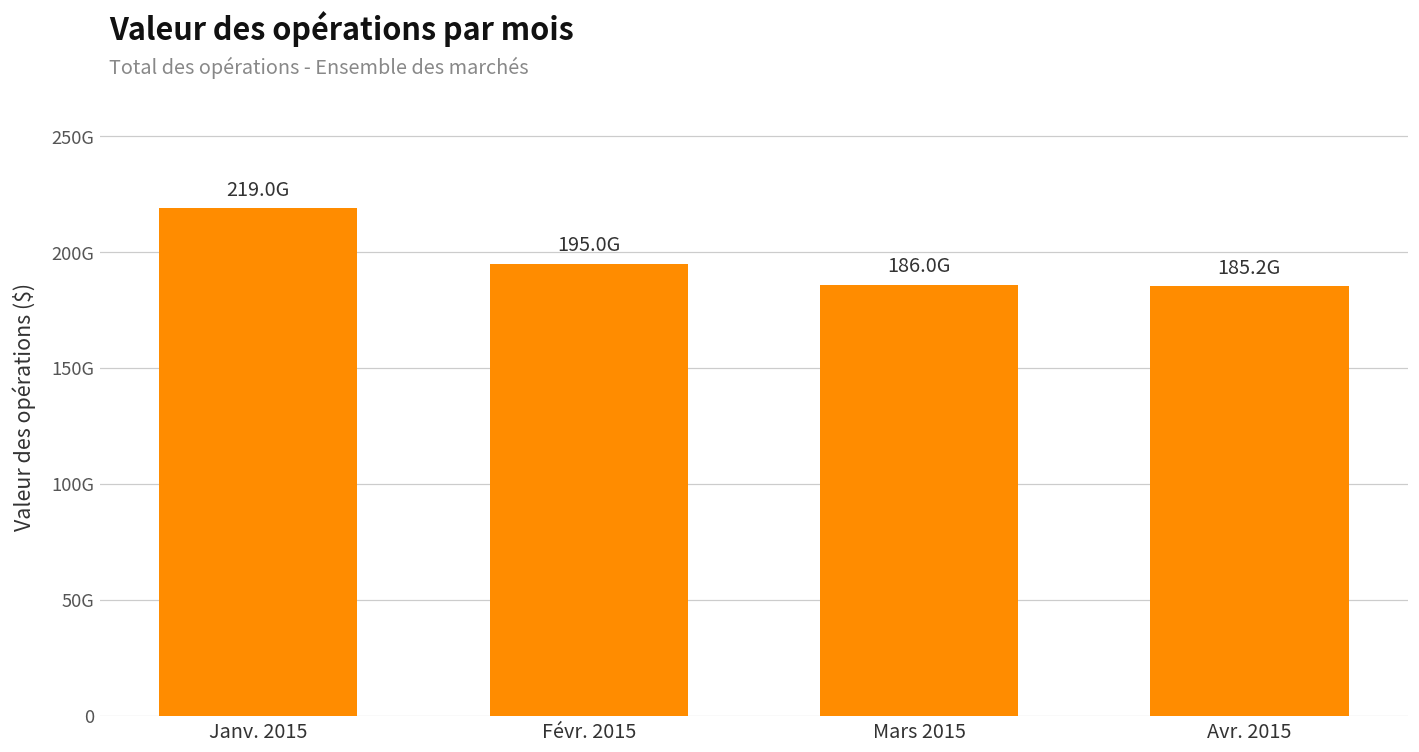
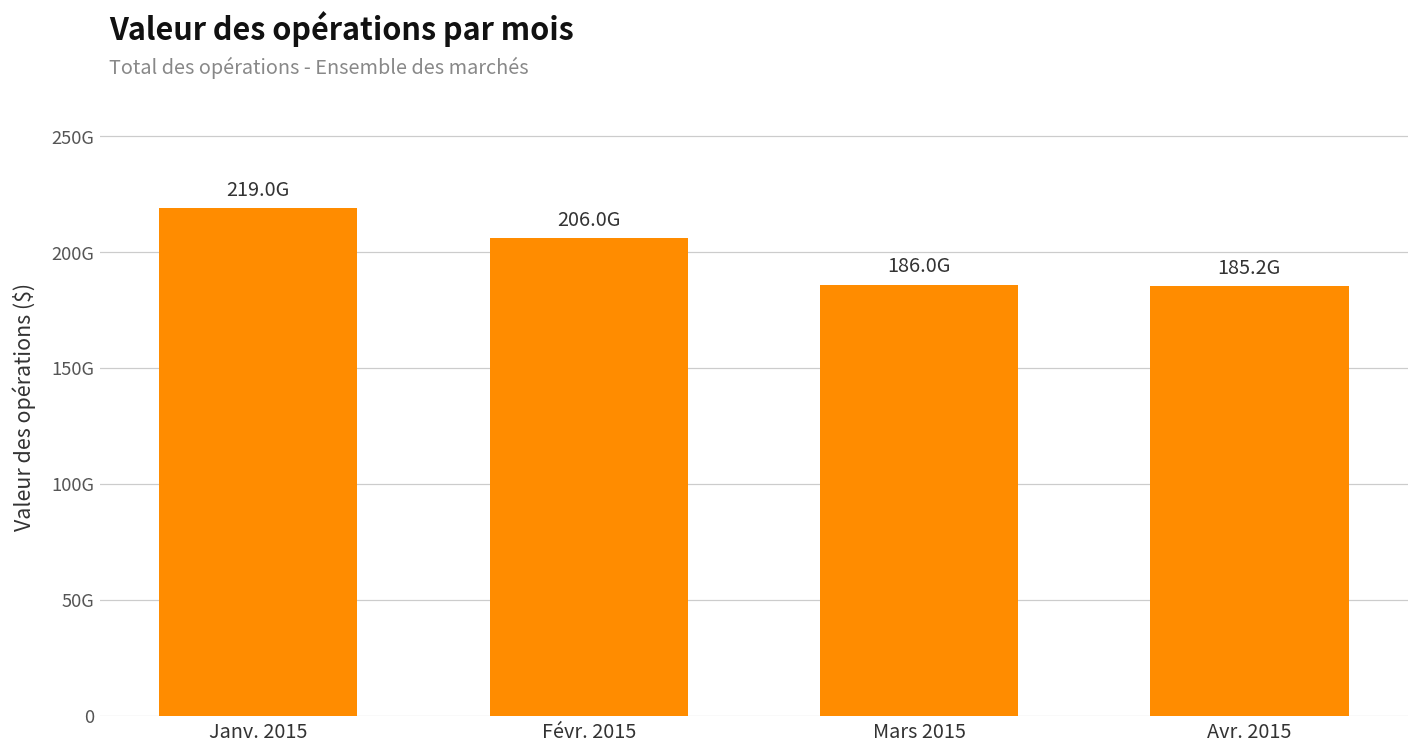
  {
    "Janv. 2015": "219.0G",
-   "Févr. 2015": "195.0G",
+   "Févr. 2015": "206.0G",
    "Mars 2015": "186.0G",
    "Avr. 2015": "185.2G"
  }
